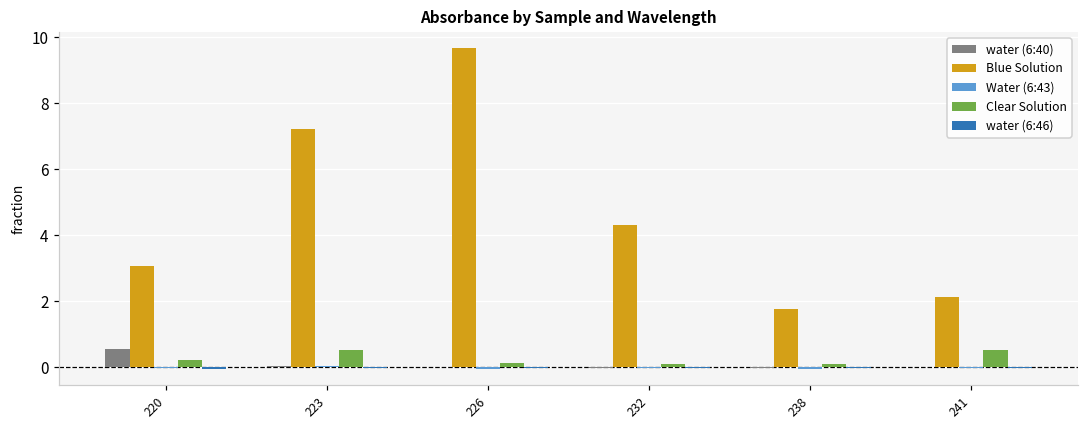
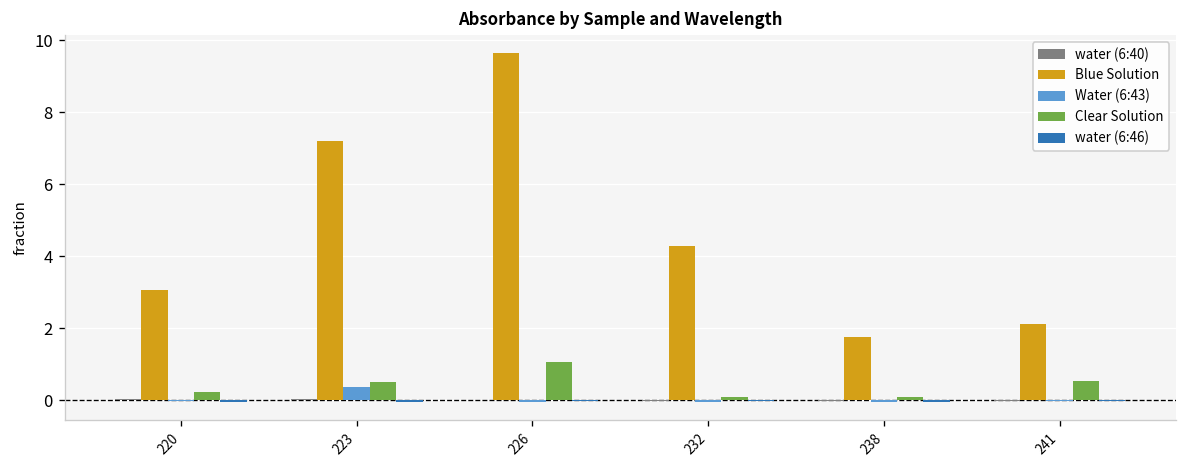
  {
    "water (6:40)": {
-     "220": 0.5
+     "220": 0.0
    },
    "Blue Solution": {
      "220": 3.1,
      "223": 7.2,
      "226": 9.7,
      "232": 4.3,
      "238": 1.8,
      "241": 2.1
    },
    "Water (6:43)": {
-     "223": 0.0
+     "223": 0.4
    },
    "Clear Solution": {
      "220": 0.2,
      "223": 0.5,
-     "226": 0.1,
+     "226": 1.1,
      "232": 0.1,
      "238": 0.1,
      "241": 0.5
    }
  }
